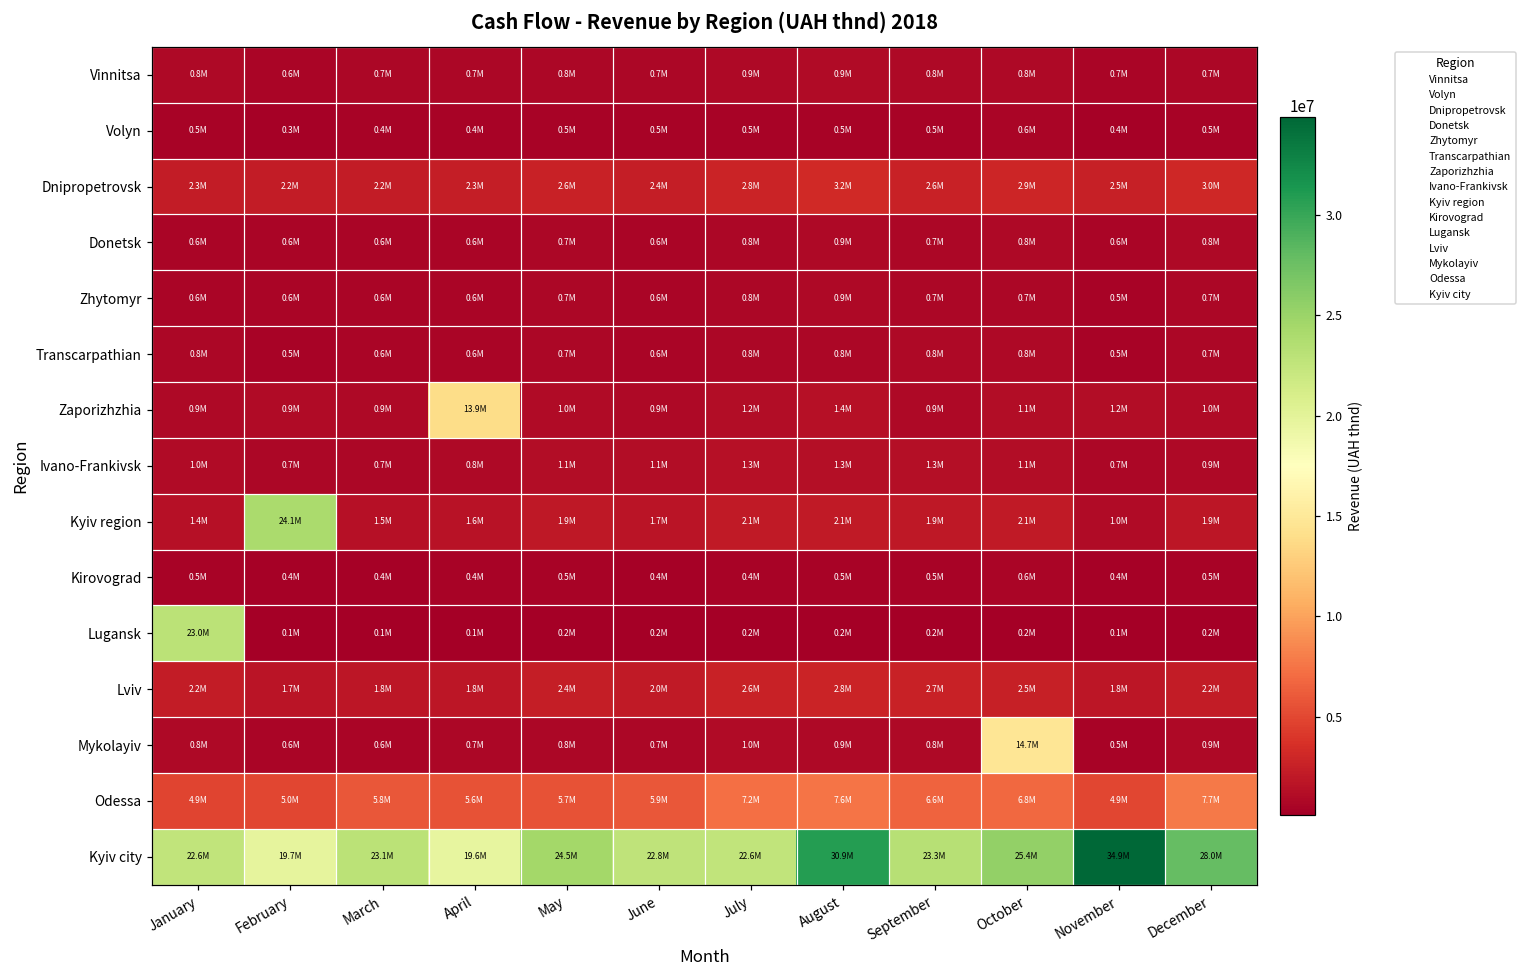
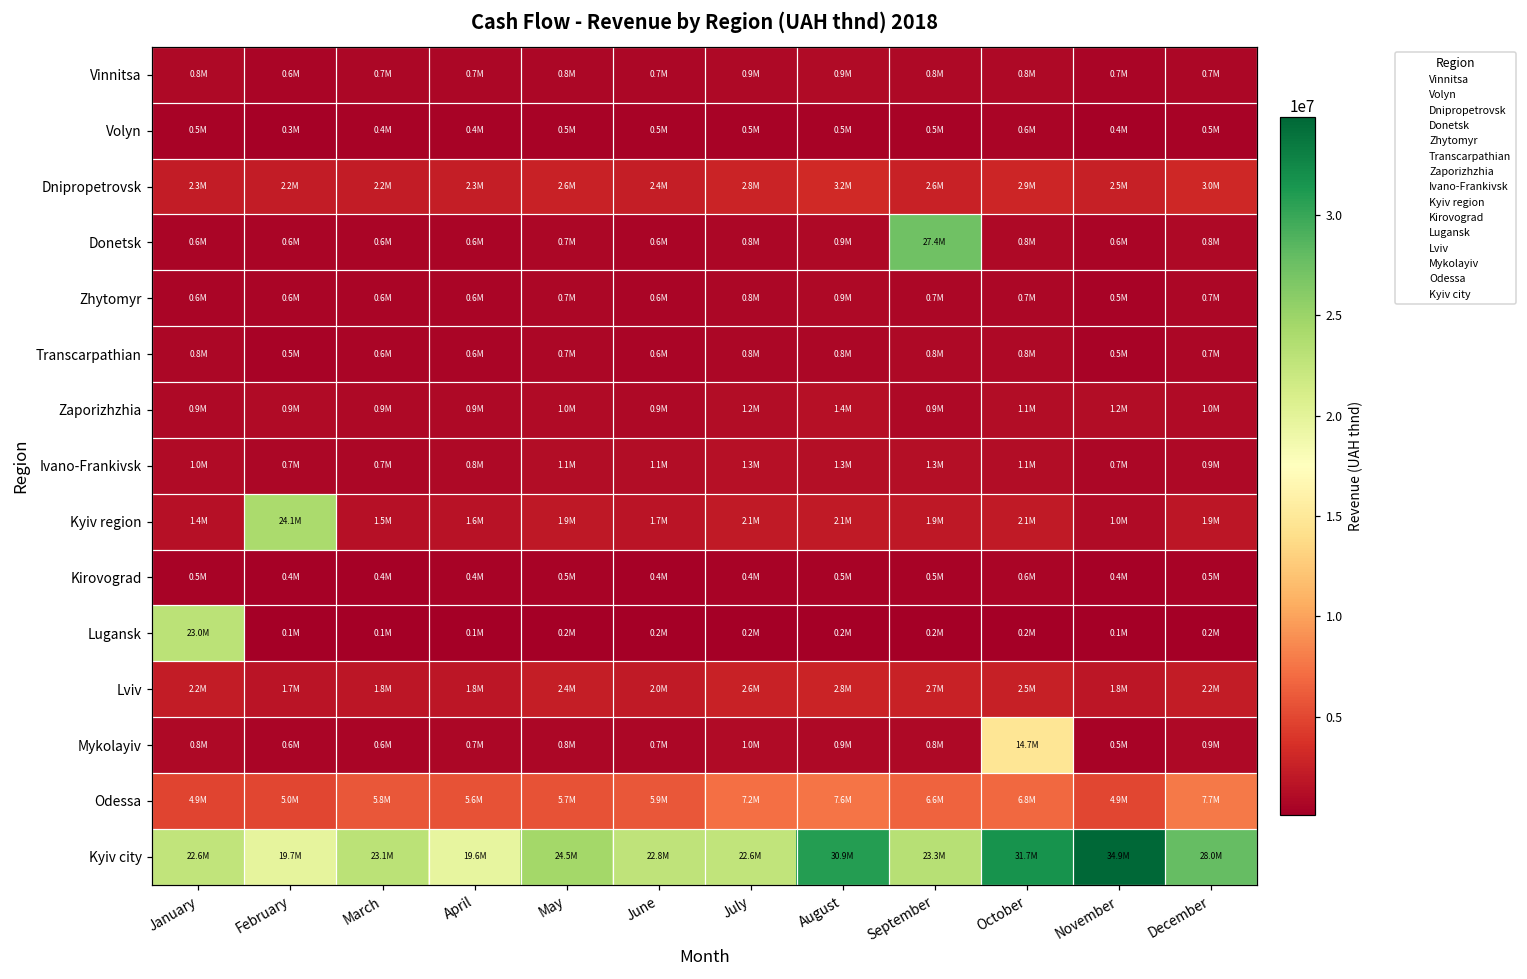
  {
    "Vinnitsa": {
      "January": "0.8M",
      "February": "0.6M",
      "March": "0.7M",
      "April": "0.7M",
      "May": "0.8M",
      "June": "0.7M",
      "July": "0.9M",
      "August": "0.9M",
      "September": "0.8M",
      "October": "0.8M",
      "November": "0.7M",
      "December": "0.7M"
    },
    "Volyn": {
      "January": "0.5M",
      "February": "0.3M",
      "March": "0.4M",
      "April": "0.4M",
      "May": "0.5M",
      "June": "0.5M",
      "July": "0.5M",
      "August": "0.5M",
      "September": "0.5M",
      "October": "0.6M",
      "November": "0.4M",
      "December": "0.5M"
    },
    "Dnipropetrovsk": {
      "January": "2.3M",
      "February": "2.2M",
      "March": "2.2M",
      "April": "2.3M",
      "May": "2.6M",
      "June": "2.4M",
      "July": "2.8M",
      "August": "3.2M",
      "September": "2.6M",
      "October": "2.9M",
      "November": "2.5M",
      "December": "3.0M"
    },
    "Donetsk": {
      "January": "0.6M",
      "February": "0.6M",
      "March": "0.6M",
      "April": "0.6M",
      "May": "0.7M",
      "June": "0.6M",
      "July": "0.8M",
      "August": "0.9M",
-     "September": "0.7M",
+     "September": "27.4M",
      "October": "0.8M",
      "November": "0.6M",
      "December": "0.8M"
    },
    "Zhytomyr": {
      "January": "0.6M",
      "February": "0.6M",
      "March": "0.6M",
      "April": "0.6M",
      "May": "0.7M",
      "June": "0.6M",
      "July": "0.8M",
      "August": "0.9M",
      "September": "0.7M",
      "October": "0.7M",
      "November": "0.5M",
      "December": "0.7M"
    },
    "Transcarpathian": {
      "January": "0.8M",
      "February": "0.5M",
      "March": "0.6M",
      "April": "0.6M",
      "May": "0.7M",
      "June": "0.6M",
      "July": "0.8M",
      "August": "0.8M",
      "September": "0.8M",
      "October": "0.8M",
      "November": "0.5M",
      "December": "0.7M"
    },
    "Zaporizhzhia": {
      "January": "0.9M",
      "February": "0.9M",
      "March": "0.9M",
-     "April": "13.9M",
+     "April": "0.9M",
      "May": "1.0M",
      "June": "0.9M",
      "July": "1.2M",
      "August": "1.4M",
      "September": "0.9M",
      "October": "1.1M",
      "November": "1.2M",
      "December": "1.0M"
    },
    "Ivano-Frankivsk": {
      "January": "1.0M",
      "February": "0.7M",
      "March": "0.7M",
      "April": "0.8M",
      "May": "1.1M",
      "June": "1.1M",
      "July": "1.3M",
      "August": "1.3M",
      "September": "1.3M",
      "October": "1.1M",
      "November": "0.7M",
      "December": "0.9M"
    },
    "Kyiv region": {
      "January": "1.4M",
      "February": "24.1M",
      "March": "1.5M",
      "April": "1.6M",
      "May": "1.9M",
      "June": "1.7M",
      "July": "2.1M",
      "August": "2.1M",
      "September": "1.9M",
      "October": "2.1M",
      "November": "1.0M",
      "December": "1.9M"
    },
    "Kirovograd": {
      "January": "0.5M",
      "February": "0.4M",
      "March": "0.4M",
      "April": "0.4M",
      "May": "0.5M",
      "June": "0.4M",
      "July": "0.4M",
      "August": "0.5M",
      "September": "0.5M",
      "October": "0.6M",
      "November": "0.4M",
      "December": "0.5M"
    },
    "Lugansk": {
      "January": "23.0M",
      "February": "0.1M",
      "March": "0.1M",
      "April": "0.1M",
      "May": "0.2M",
      "June": "0.2M",
      "July": "0.2M",
      "August": "0.2M",
      "September": "0.2M",
      "October": "0.2M",
      "November": "0.1M",
      "December": "0.2M"
    },
    "Lviv": {
      "January": "2.2M",
      "February": "1.7M",
      "March": "1.8M",
      "April": "1.8M",
      "May": "2.4M",
      "June": "2.0M",
      "July": "2.6M",
      "August": "2.8M",
      "September": "2.7M",
      "October": "2.5M",
      "November": "1.8M",
      "December": "2.2M"
    },
    "Mykolayiv": {
      "January": "0.8M",
      "February": "0.6M",
      "March": "0.6M",
      "April": "0.7M",
      "May": "0.8M",
      "June": "0.7M",
      "July": "1.0M",
      "August": "0.9M",
      "September": "0.8M",
      "October": "14.7M",
      "November": "0.5M",
      "December": "0.9M"
    },
    "Odessa": {
      "January": "4.9M",
      "February": "5.0M",
      "March": "5.8M",
      "April": "5.6M",
      "May": "5.7M",
      "June": "5.9M",
      "July": "7.2M",
      "August": "7.6M",
      "September": "6.6M",
      "October": "6.8M",
      "November": "4.9M",
      "December": "7.7M"
    },
    "Kyiv city": {
      "January": "22.6M",
      "February": "19.7M",
      "March": "23.1M",
      "April": "19.6M",
      "May": "24.5M",
      "June": "22.8M",
      "July": "22.6M",
      "August": "30.9M",
      "September": "23.3M",
-     "October": "25.4M",
+     "October": "31.7M",
      "November": "34.9M",
      "December": "28.0M"
    }
  }
